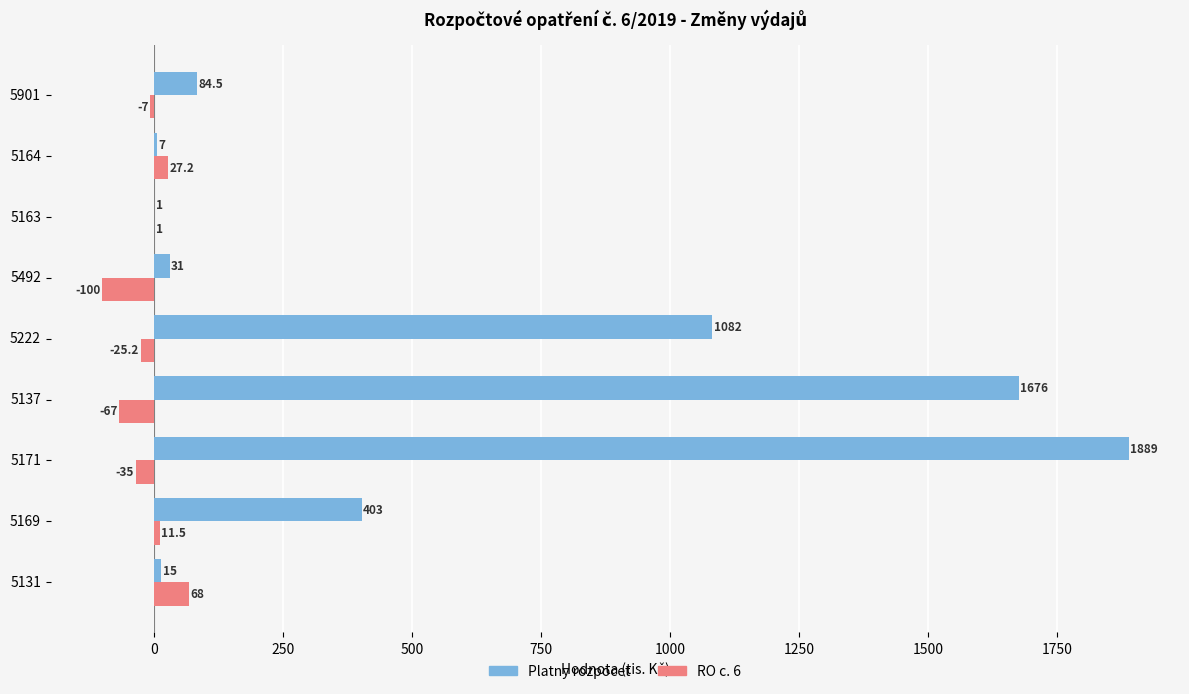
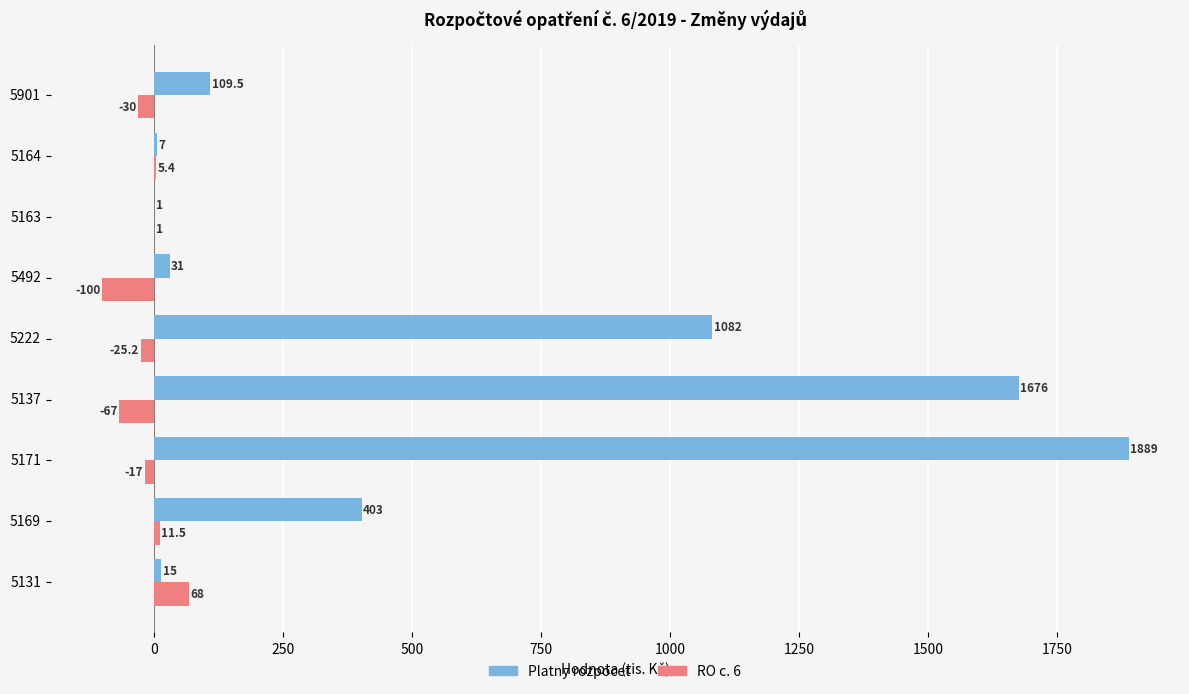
  {
    "Platny rozpocet": {
-     "5901": 84.5,
+     "5901": 109.5,
      "5164": 7,
      "5163": 1,
      "5492": 31,
      "5222": 1082,
      "5137": 1676,
      "5171": 1889,
      "5169": 403,
      "5131": 15
    },
    "RO c. 6": {
-     "5901": -7,
-     "5164": 27.2,
+     "5901": -30,
+     "5164": 5.4,
      "5163": 1,
      "5492": -100,
      "5222": -25.2,
      "5137": -67,
-     "5171": -35,
+     "5171": -17,
      "5169": 11.5,
      "5131": 68
    }
  }
